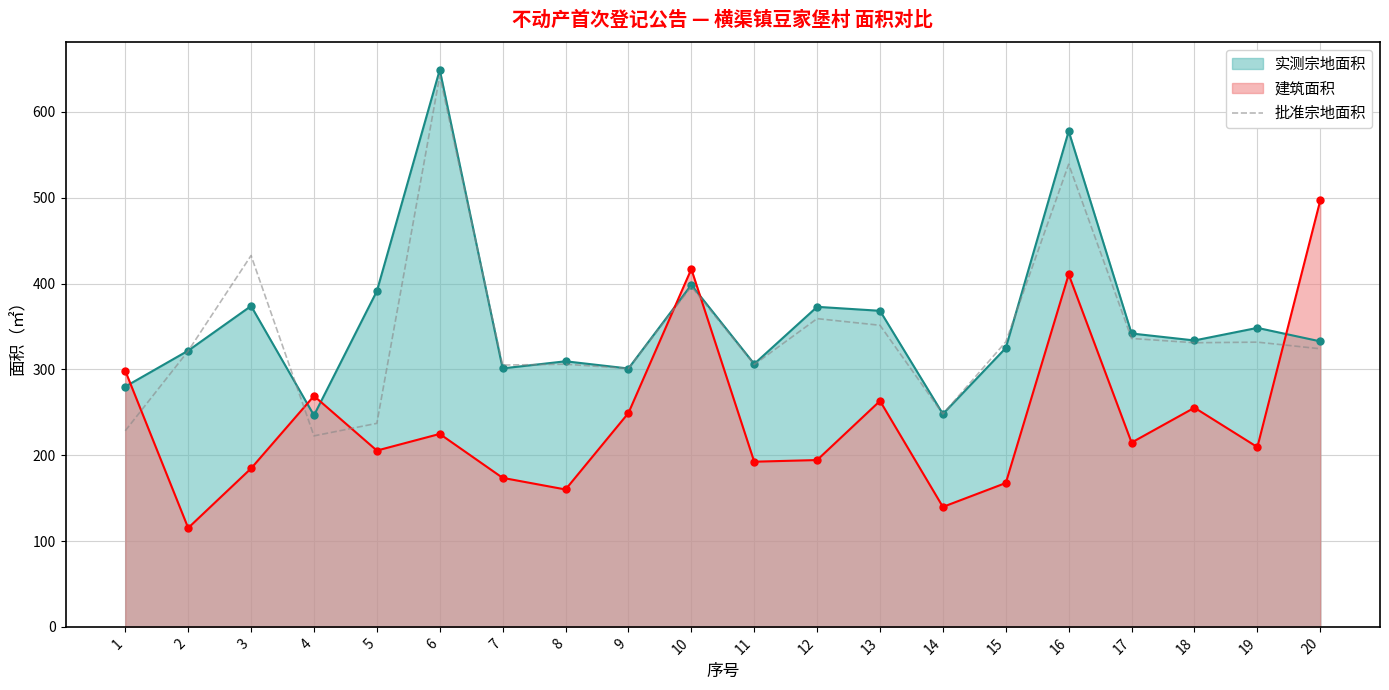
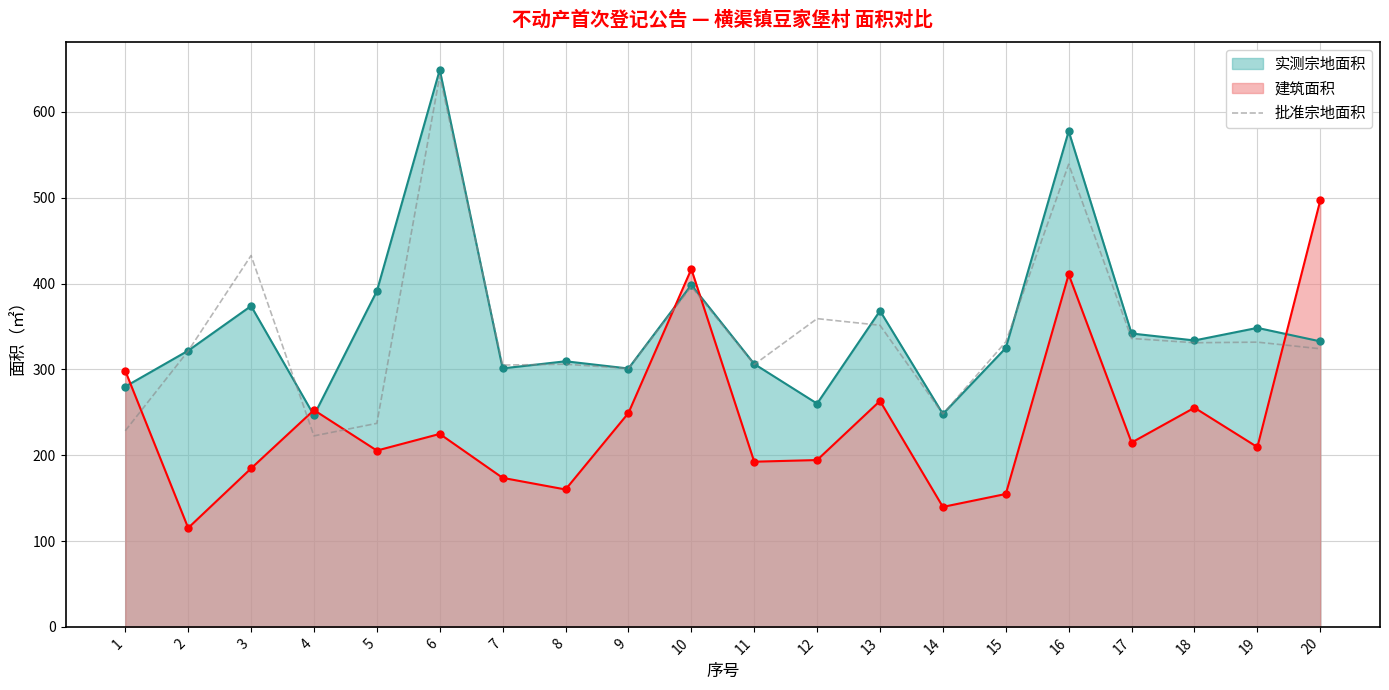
  {
    "实测宗地面积": {
      "1": 280,
      "3": 370,
      "4": 250,
      "5": 390,
      "6": 650,
      "7": 300,
      "8": 310,
-     "12": 370,
+     "12": 260,
      "13": 370,
      "15": 320,
      "16": 580,
      "17": 340,
      "19": 350,
      "20": 330
    },
    "建筑面积": {
      "1": 300,
      "2": 120,
      "3": 180,
-     "4": 270,
+     "4": 250,
      "5": 210,
      "6": 220,
      "7": 170,
      "8": 160,
      "9": 250,
      "10": 420,
      "11": 190,
      "12": 190,
      "13": 260,
      "14": 140,
-     "15": 170,
+     "15": 150,
      "16": 410,
      "17": 210,
      "18": 260,
      "19": 210,
      "20": 500
    },
    "批准宗地面积": {
      "1": 230,
      "3": 430,
      "4": 220,
      "5": 240,
      "6": 640,
      "7": 310,
      "8": 310,
      "12": 360,
      "13": 350,
      "15": 330,
      "16": 540,
      "17": 340,
      "19": 330,
      "20": 320
    }
  }
